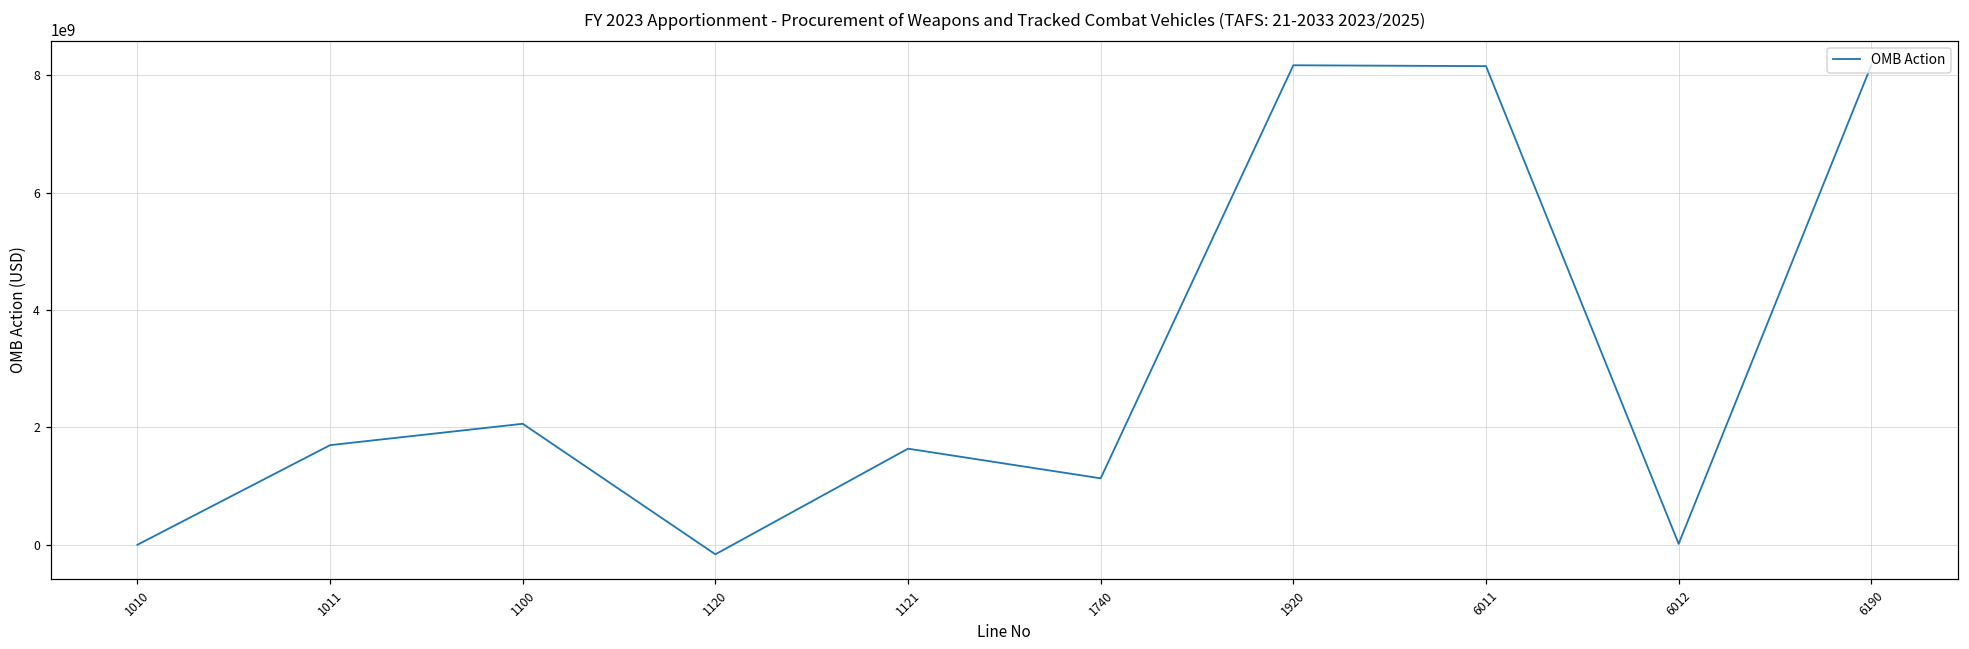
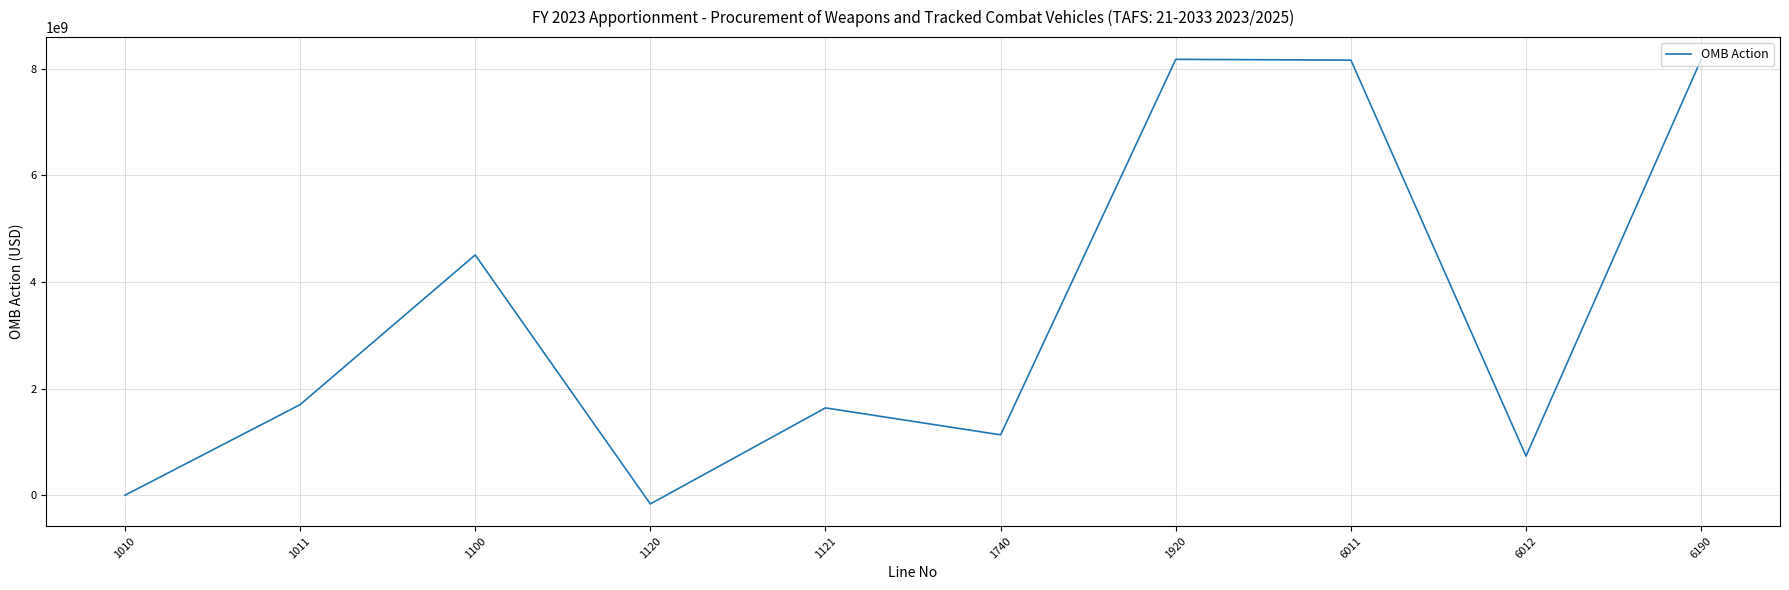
  {
    "1010": 0,
    "1011": 1700000000,
-   "1100": 2100000000,
+   "1100": 4500000000,
    "1120": -200000000,
    "1121": 1600000000,
    "1740": 1100000000,
    "1920": 8200000000,
    "6011": 8200000000,
-   "6012": 0
+   "6012": 700000000
  }
